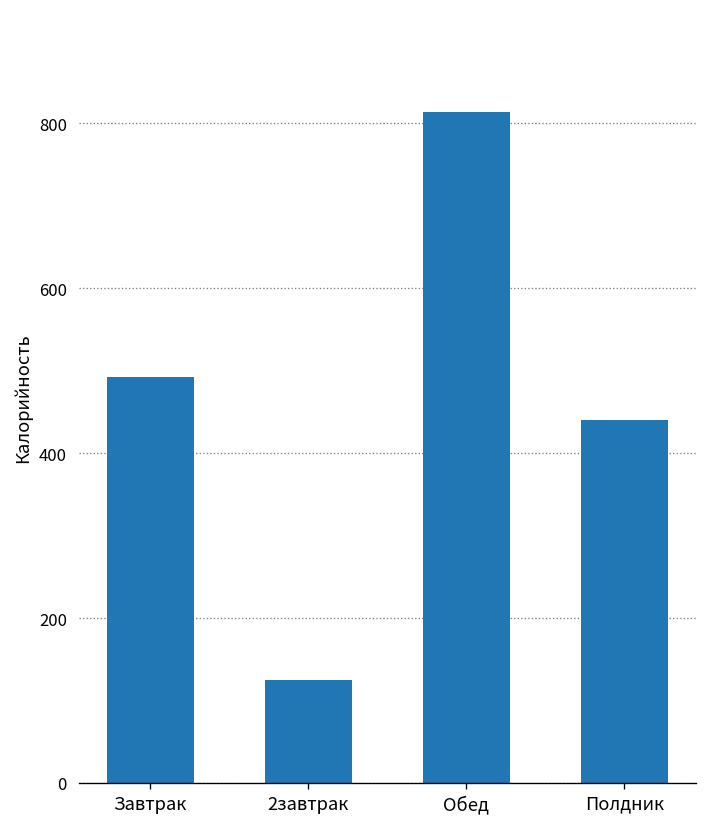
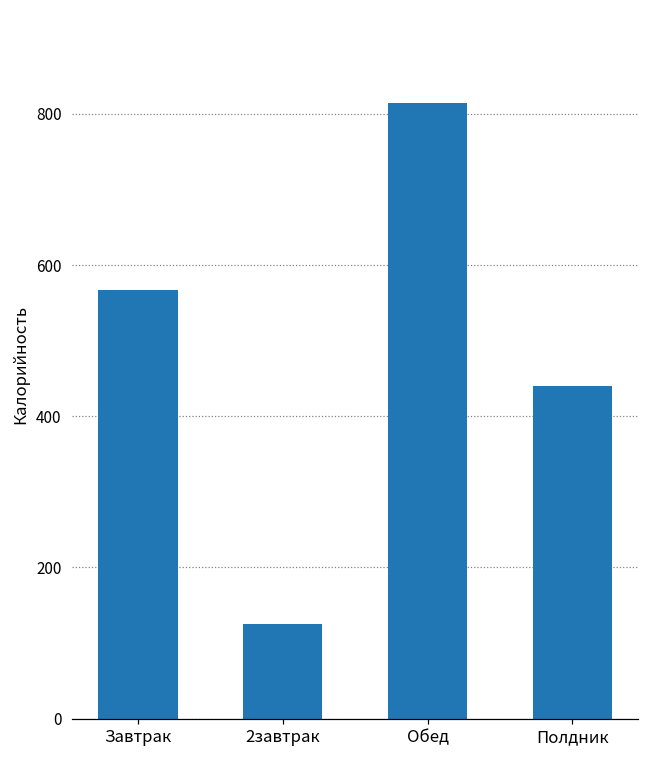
  {
-   "Завтрак": 490,
+   "Завтрак": 570,
    "2завтрак": 130,
    "Обед": 810,
    "Полдник": 440
  }
